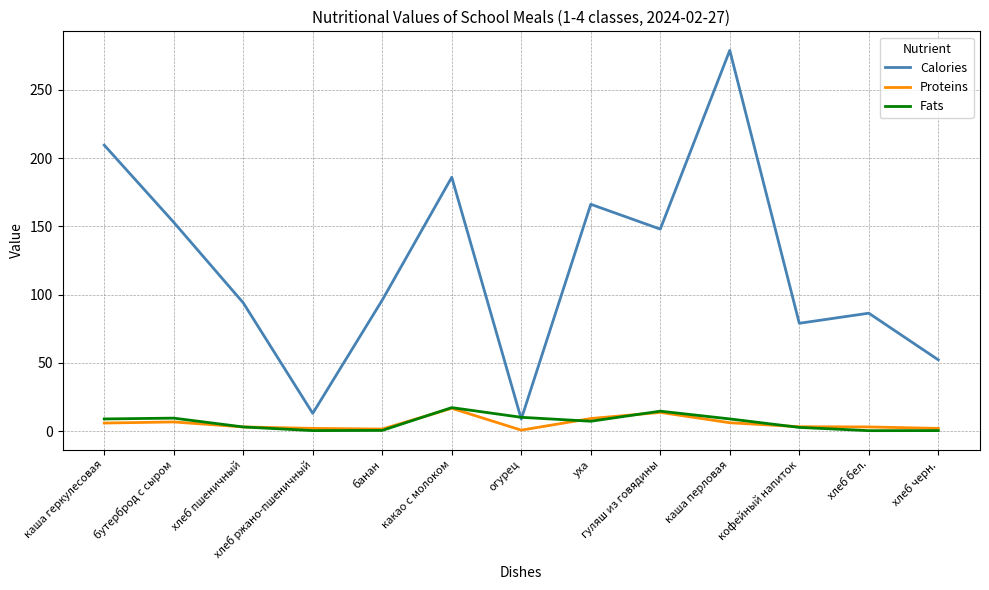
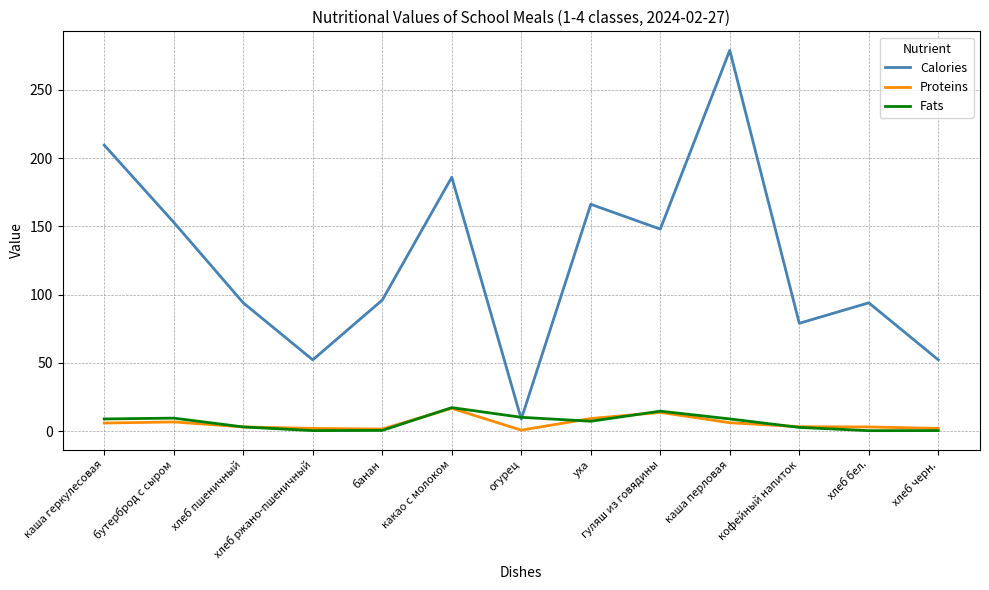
  {
    "Calories": {
      "каша геркулесовая": 210,
      "бутерброд с сыром": 153,
      "хлеб пшеничный": 94,
-     "хлеб ржано-пшеничный": 13,
+     "хлеб ржано-пшеничный": 52,
      "банан": 96,
      "какао с молоком": 186,
      "уха": 166,
      "гуляш из говядины": 148,
      "каша перловая": 279,
      "кофейный напиток": 79,
-     "хлеб бел.": 86,
+     "хлеб бел.": 94,
      "хлеб черн.": 52
    },
    "Proteins": {
      "каша геркулесовая": 6,
      "бутерброд с сыром": 7,
      "огурец": 1,
      "уха": 9,
      "каша перловая": 6,
      "хлеб бел.": 3
    },
    "Fats": {
      "каша геркулесовая": 9,
      "бутерброд с сыром": 10,
      "уха": 7,
      "каша перловая": 9,
      "хлеб бел.": 0
    }
  }
